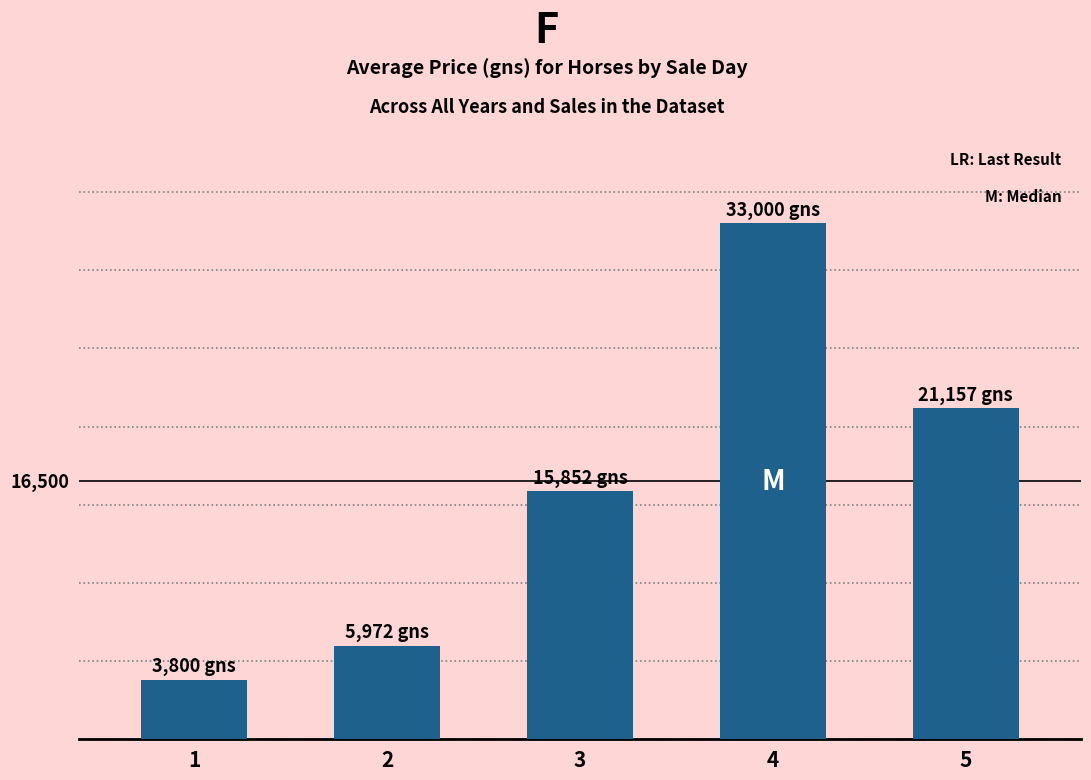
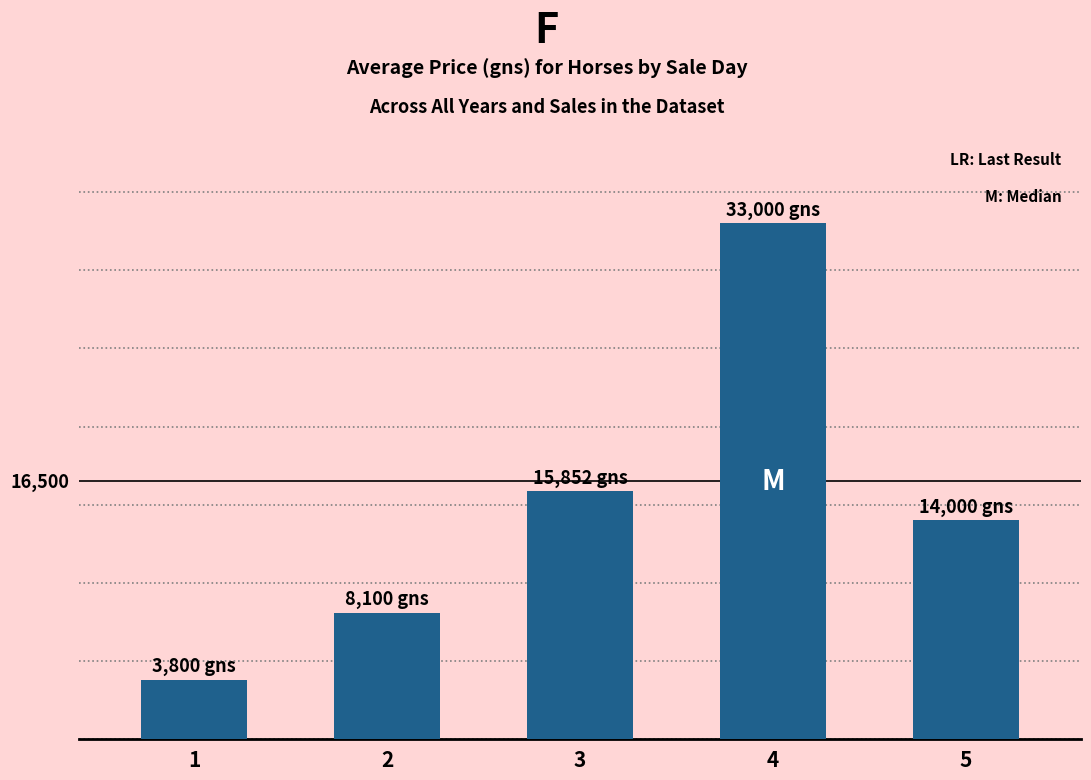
  {
    "1": "3,800",
-   "2": "5,972",
+   "2": "8,100",
    "3": "15,852",
    "4": "33,000",
-   "5": "21,157"
+   "5": "14,000"
  }
